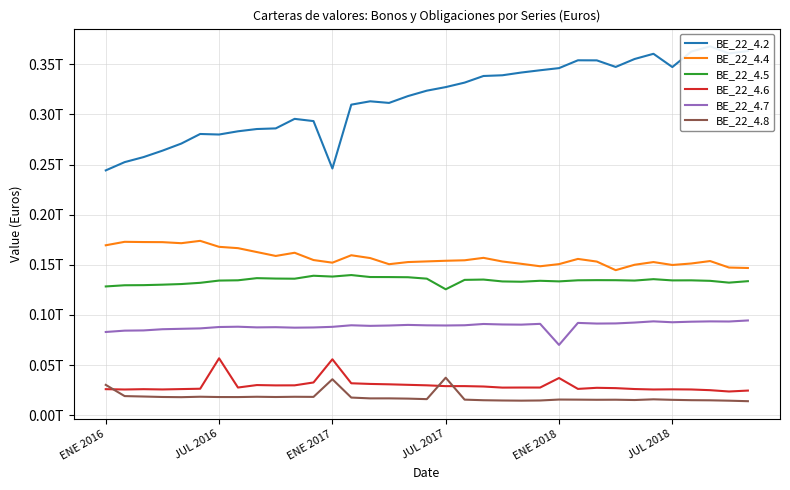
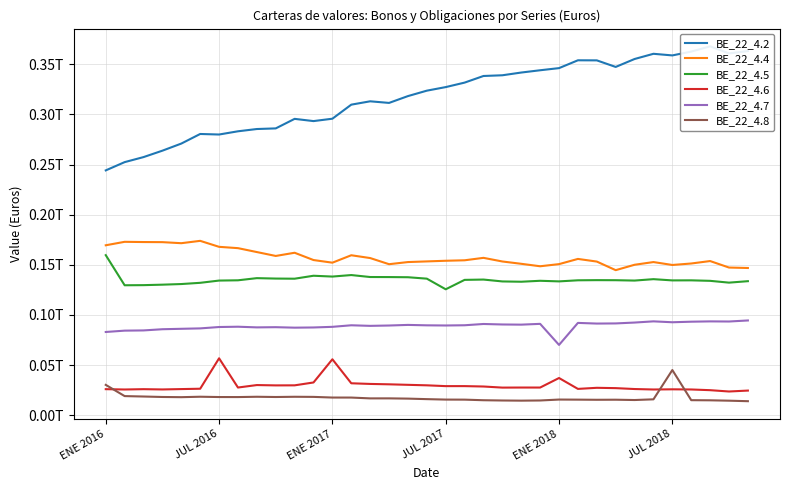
  {
    "BE_22_4.2": {
      "ENE 2016": "0.244T",
      "JUL 2016": "0.280T",
-     "ENE 2017": "0.246T",
+     "ENE 2017": "0.296T",
      "JUL 2017": "0.327T",
      "ENE 2018": "0.346T",
-     "JUL 2018": "0.347T"
+     "JUL 2018": "0.359T"
    },
    "BE_22_4.4": {
      "ENE 2016": "0.169T",
      "JUL 2016": "0.168T",
      "ENE 2017": "0.152T",
      "JUL 2017": "0.154T",
      "ENE 2018": "0.151T",
      "JUL 2018": "0.150T"
    },
    "BE_22_4.5": {
-     "ENE 2016": "0.128T",
+     "ENE 2016": "0.160T",
      "JUL 2016": "0.134T",
      "ENE 2017": "0.138T",
      "JUL 2017": "0.126T",
      "ENE 2018": "0.133T",
      "JUL 2018": "0.134T"
    },
    "BE_22_4.6": {
      "ENE 2016": "0.026T",
      "JUL 2016": "0.057T",
      "ENE 2017": "0.056T",
      "JUL 2017": "0.029T",
      "ENE 2018": "0.037T",
      "JUL 2018": "0.026T"
    },
    "BE_22_4.7": {
      "ENE 2016": "0.083T",
      "JUL 2016": "0.088T",
      "ENE 2017": "0.088T",
      "JUL 2017": "0.089T",
      "ENE 2018": "0.070T",
      "JUL 2018": "0.093T"
    },
    "BE_22_4.8": {
      "ENE 2016": "0.030T",
      "JUL 2016": "0.018T",
-     "ENE 2017": "0.036T",
-     "JUL 2017": "0.037T",
+     "ENE 2017": "0.018T",
+     "JUL 2017": "0.016T",
      "ENE 2018": "0.016T",
-     "JUL 2018": "0.015T"
+     "JUL 2018": "0.045T"
    }
  }
